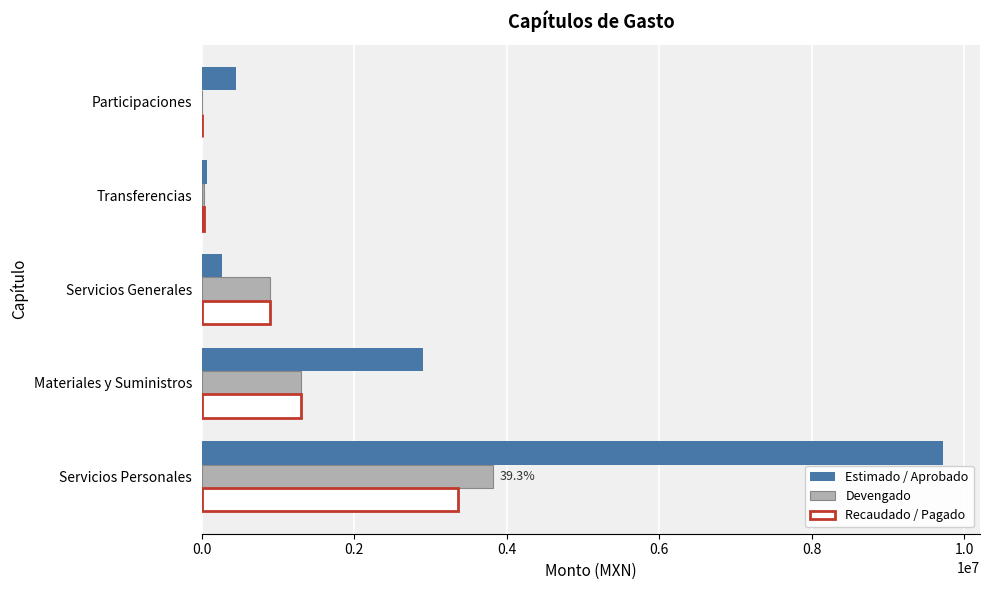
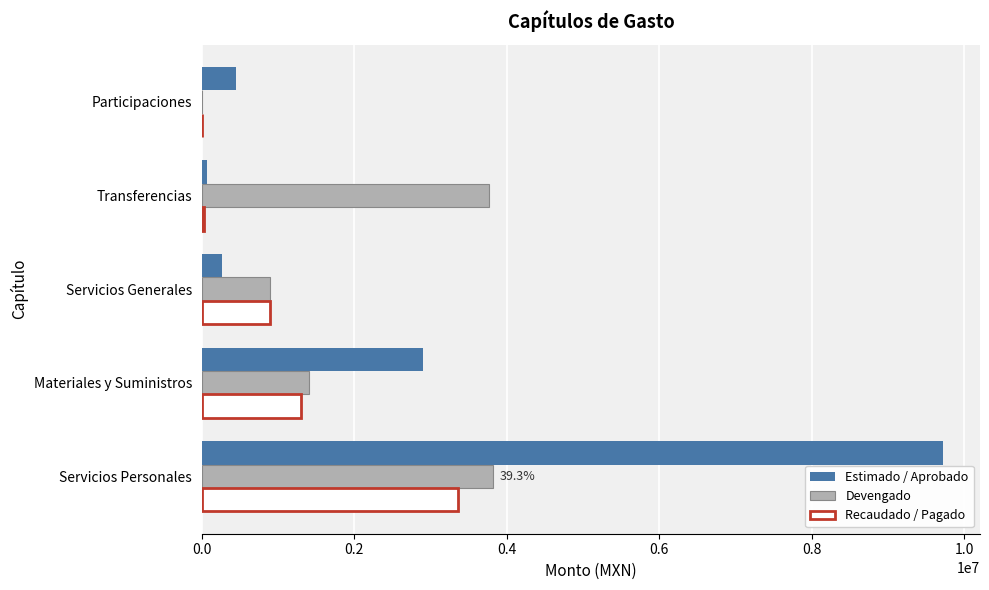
  {
    "Estimado / Aprobado": {
      "Participaciones": 400000,
      "Transferencias": 100000,
      "Servicios Generales": 300000,
      "Materiales y Suministros": 2900000,
      "Servicios Personales": 9700000
    },
    "Devengado": {
      "Participaciones": 0,
-     "Transferencias": 0,
+     "Transferencias": 3800000,
      "Servicios Generales": 900000,
-     "Materiales y Suministros": 1300000
+     "Materiales y Suministros": 1400000
    },
    "Recaudado / Pagado": {
      "Participaciones": 0,
      "Servicios Generales": 900000,
      "Materiales y Suministros": 1300000,
      "Servicios Personales": 3400000
    }
  }
